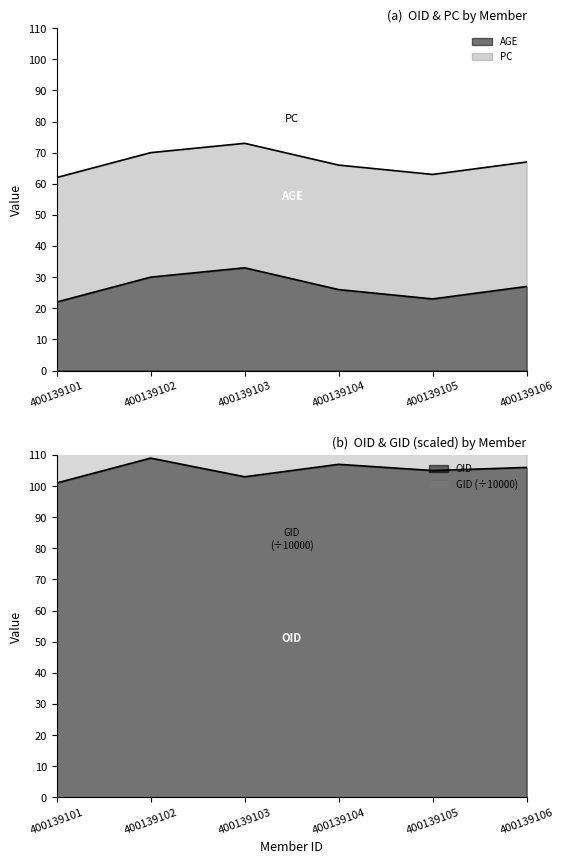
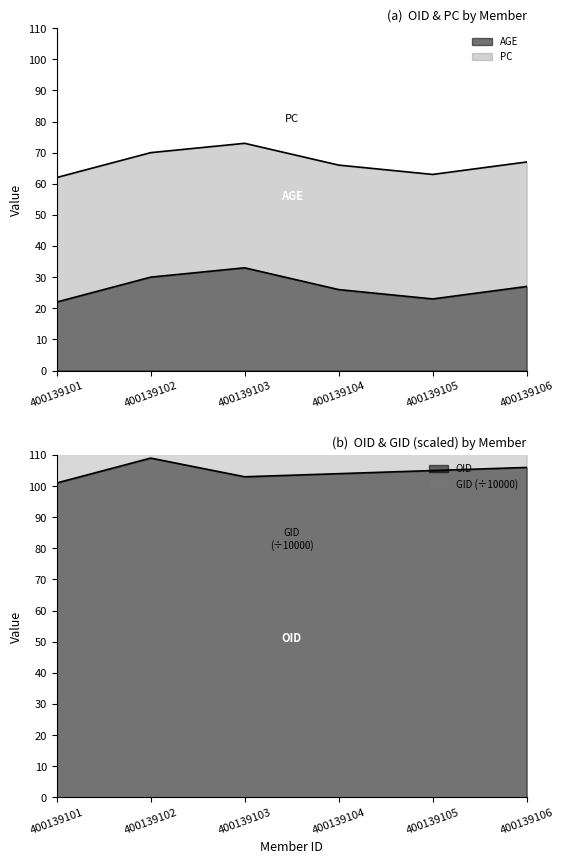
  {
    "(a) OID & PC by Member": {
      "AGE": {
        "400139101": 22,
        "400139102": 30,
        "400139103": 33,
        "400139104": 26,
        "400139105": 23,
        "400139106": 27
      }
    },
    "(b) OID & GID (scaled) by Member": {
      "OID": {
        "400139101": 101,
        "400139102": 109,
        "400139103": 103,
-       "400139104": 107,
+       "400139104": 104,
        "400139105": 105,
        "400139106": 106
      }
    }
  }
